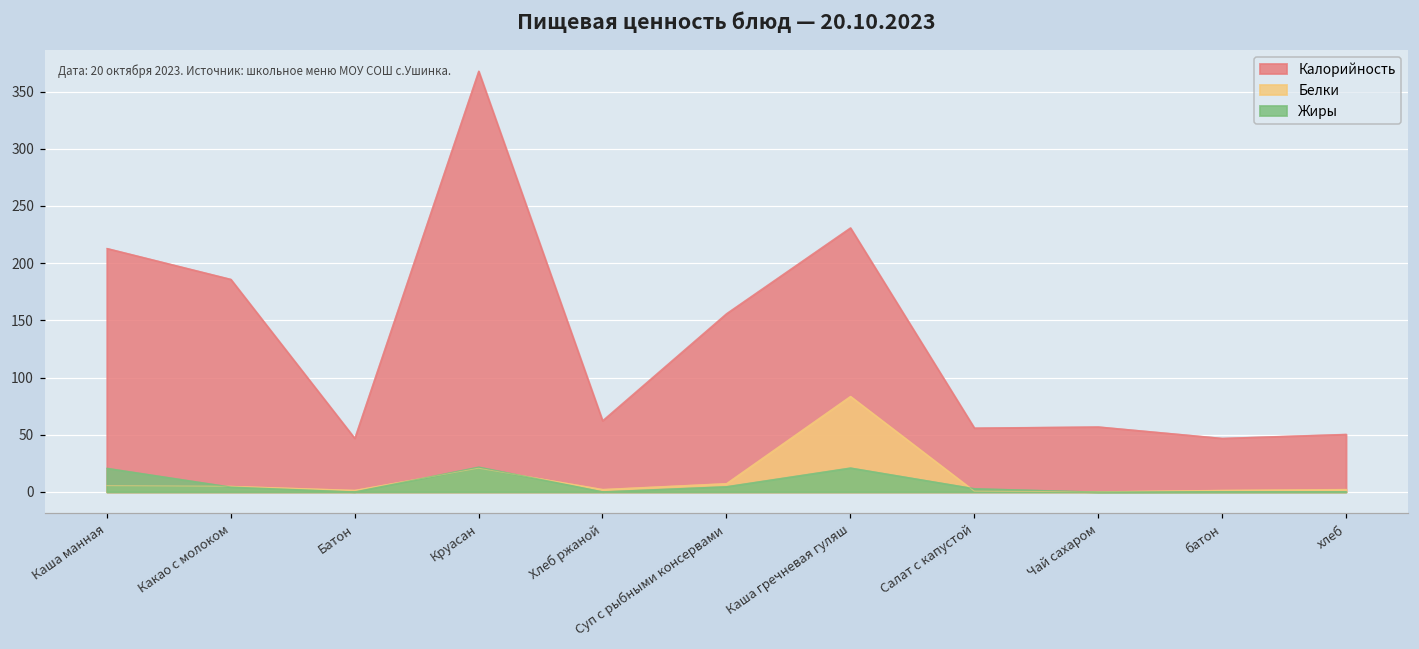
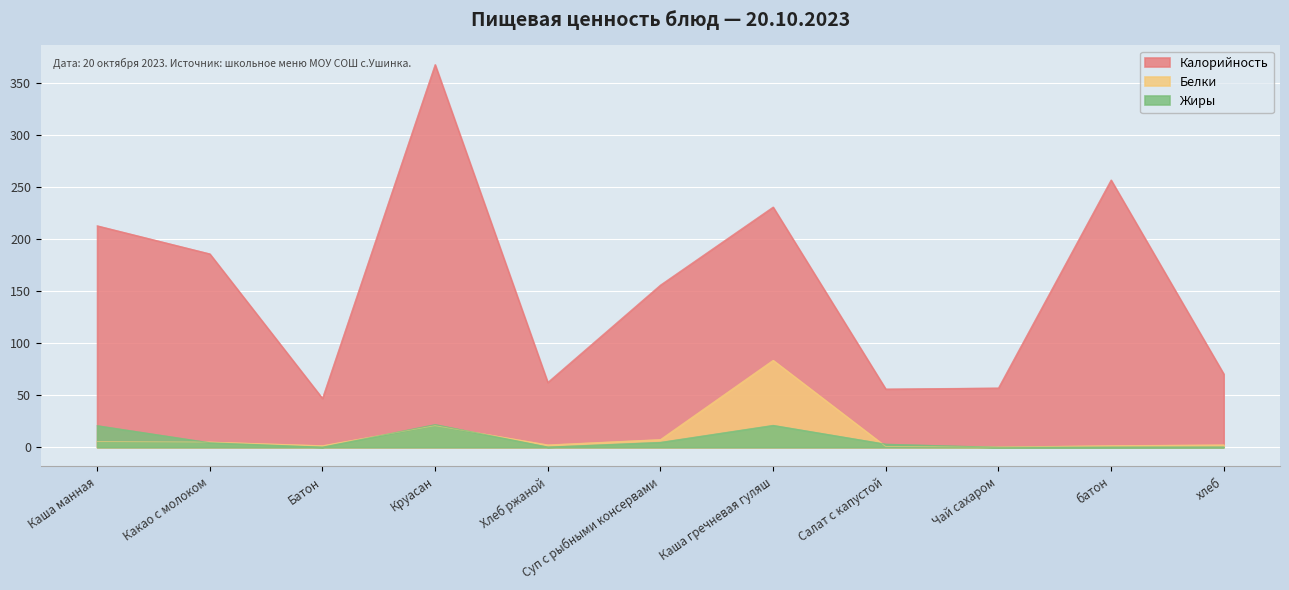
  {
    "Калорийность": {
      "Каша манная": 213,
      "Какао с молоком": 186,
      "Батон": 47,
      "Хлеб ржаной": 62,
      "Суп с рыбными консервами": 156,
      "Каша гречневая гуляш": 231,
      "Салат с капустой": 56,
      "Чай сахаром": 57,
-     "батон": 47,
-     "хлеб": 51
+     "батон": 257,
+     "хлеб": 71
    },
    "Белки": {
      "Каша манная": 6,
      "Суп с рыбными консервами": 7,
      "Каша гречневая гуляш": 84
    },
    "Жиры": {
      "Каша манная": 21,
      "Суп с рыбными консервами": 5,
      "Каша гречневая гуляш": 21
    }
  }
